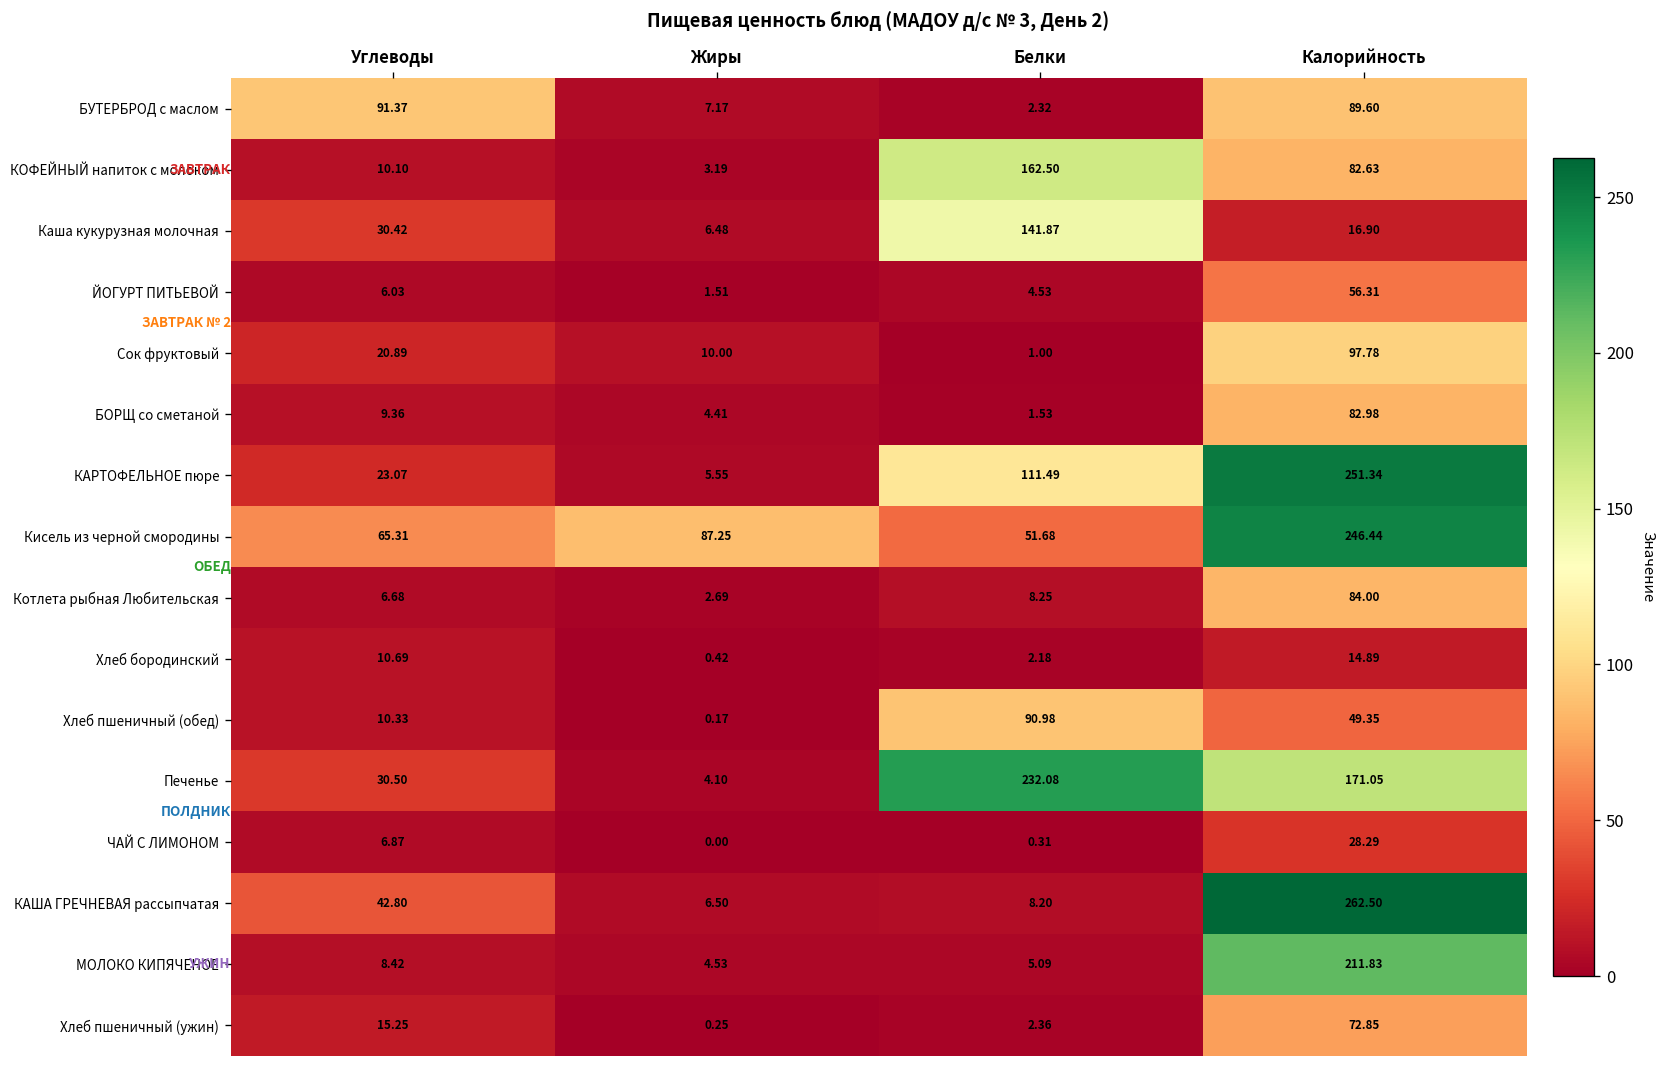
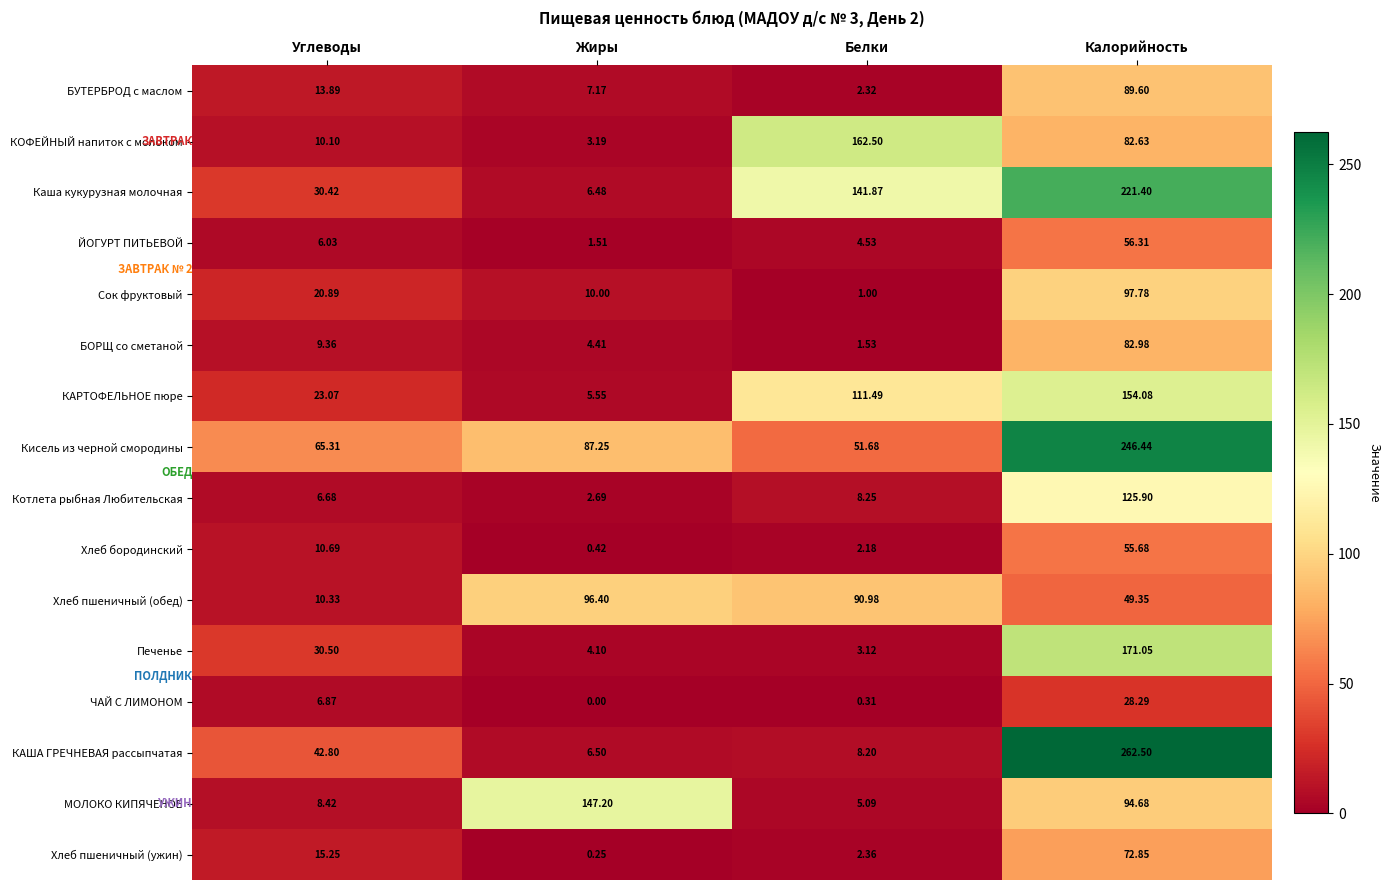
  {
    "БУТЕРБРОД с маслом": {
-     "Углеводы": 91.37,
+     "Углеводы": 13.89,
      "Жиры": 7.17,
      "Белки": 2.32,
      "Калорийность": 89.60
    },
    "КОФЕЙНЫЙ напиток с молоком": {
      "Углеводы": 10.10,
      "Жиры": 3.19,
      "Белки": 162.50,
      "Калорийность": 82.63
    },
    "Каша кукурузная молочная": {
      "Углеводы": 30.42,
      "Жиры": 6.48,
      "Белки": 141.87,
-     "Калорийность": 16.90
+     "Калорийность": 221.40
    },
    "ЙОГУРТ ПИТЬЕВОЙ": {
      "Углеводы": 6.03,
      "Жиры": 1.51,
      "Белки": 4.53,
      "Калорийность": 56.31
    },
    "Сок фруктовый": {
      "Углеводы": 20.89,
      "Жиры": 10.00,
      "Белки": 1.00,
      "Калорийность": 97.78
    },
    "БОРЩ со сметаной": {
      "Углеводы": 9.36,
      "Жиры": 4.41,
      "Белки": 1.53,
      "Калорийность": 82.98
    },
    "КАРТОФЕЛЬНОЕ пюре": {
      "Углеводы": 23.07,
      "Жиры": 5.55,
      "Белки": 111.49,
-     "Калорийность": 251.34
+     "Калорийность": 154.08
    },
    "Кисель из черной смородины": {
      "Углеводы": 65.31,
      "Жиры": 87.25,
      "Белки": 51.68,
      "Калорийность": 246.44
    },
    "Котлета рыбная Любительская": {
      "Углеводы": 6.68,
      "Жиры": 2.69,
      "Белки": 8.25,
-     "Калорийность": 84.00
+     "Калорийность": 125.90
    },
    "Хлеб бородинский": {
      "Углеводы": 10.69,
      "Жиры": 0.42,
      "Белки": 2.18,
-     "Калорийность": 14.89
+     "Калорийность": 55.68
    },
    "Хлеб пшеничный (обед)": {
      "Углеводы": 10.33,
-     "Жиры": 0.17,
+     "Жиры": 96.40,
      "Белки": 90.98,
      "Калорийность": 49.35
    },
    "Печенье": {
      "Углеводы": 30.50,
      "Жиры": 4.10,
-     "Белки": 232.08,
+     "Белки": 3.12,
      "Калорийность": 171.05
    },
    "ЧАЙ С ЛИМОНОМ": {
      "Углеводы": 6.87,
      "Жиры": 0.00,
      "Белки": 0.31,
      "Калорийность": 28.29
    },
    "КАША ГРЕЧНЕВАЯ рассыпчатая": {
      "Углеводы": 42.80,
      "Жиры": 6.50,
      "Белки": 8.20,
      "Калорийность": 262.50
    },
    "МОЛОКО КИПЯЧЕНОЕ": {
      "Углеводы": 8.42,
-     "Жиры": 4.53,
+     "Жиры": 147.20,
      "Белки": 5.09,
-     "Калорийность": 211.83
+     "Калорийность": 94.68
    },
    "Хлеб пшеничный (ужин)": {
      "Углеводы": 15.25,
      "Жиры": 0.25,
      "Белки": 2.36,
      "Калорийность": 72.85
    }
  }
